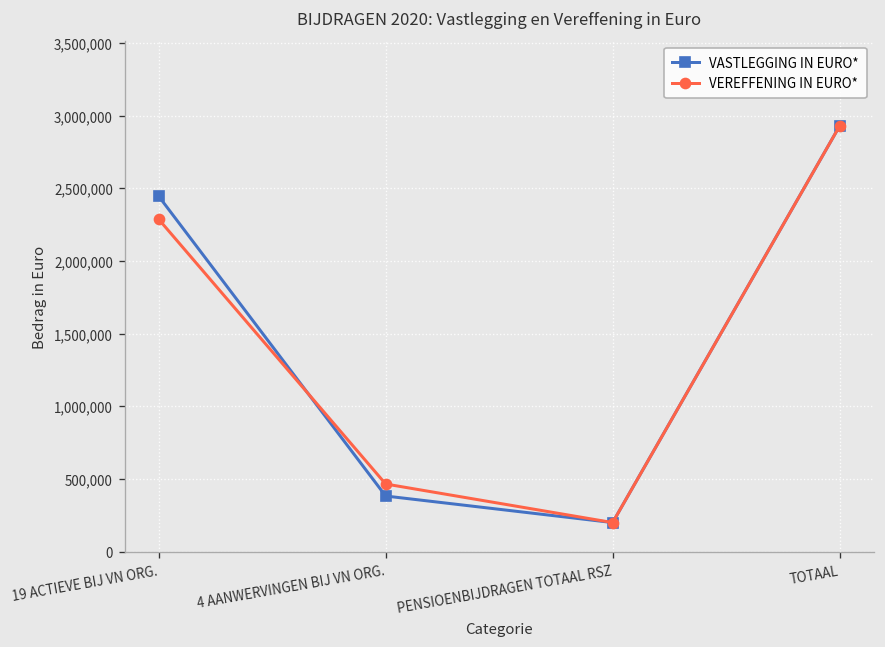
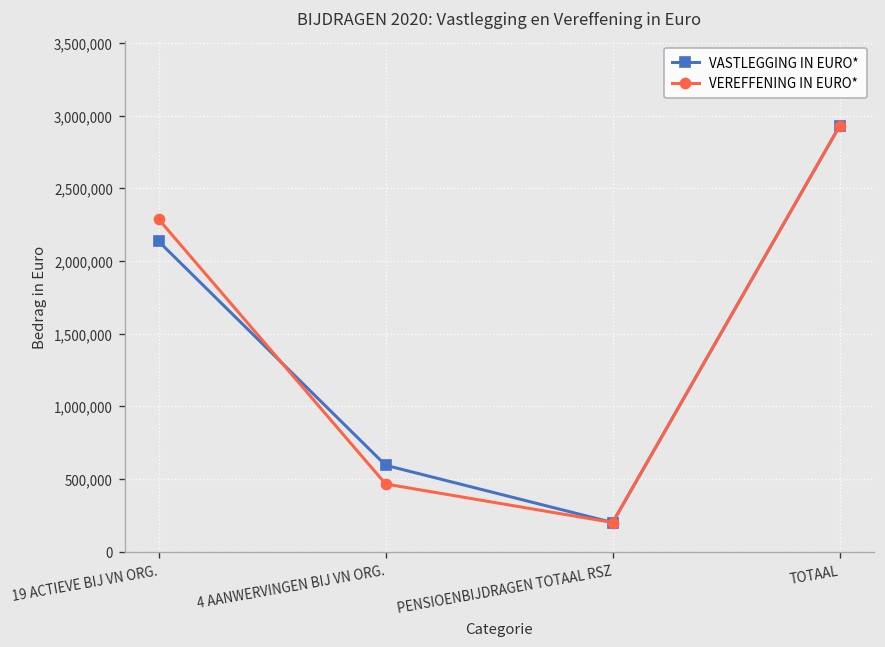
  {
    "VASTLEGGING IN EURO*": {
-     "19 ACTIEVE BIJ VN ORG.": "2,440,000",
-     "4 AANWERVINGEN BIJ VN ORG.": "380,000"
+     "19 ACTIEVE BIJ VN ORG.": "2,130,000",
+     "4 AANWERVINGEN BIJ VN ORG.": "590,000"
    },
    "VEREFFENING IN EURO*": {
      "19 ACTIEVE BIJ VN ORG.": "2,290,000",
      "4 AANWERVINGEN BIJ VN ORG.": "470,000"
    }
  }
